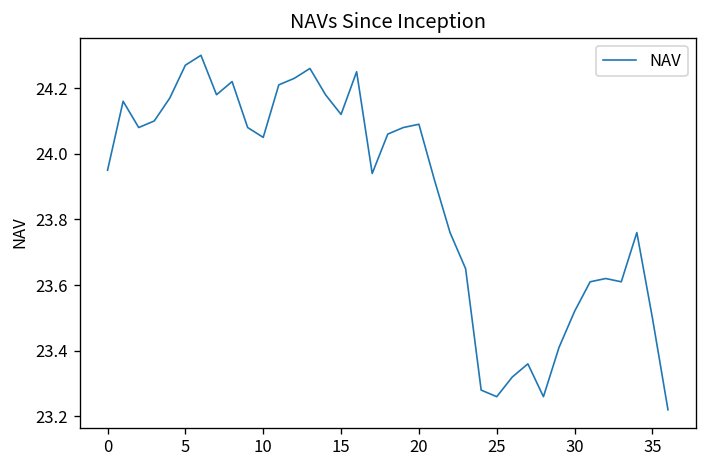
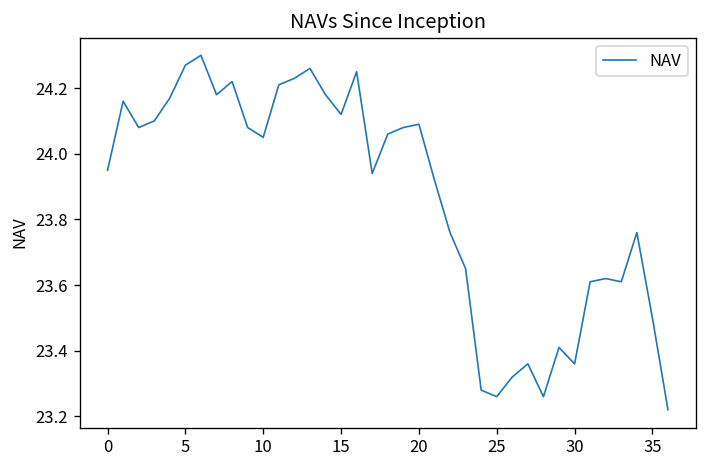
  {
    "0": 23.95,
    "5": 24.27,
    "10": 24.05,
    "15": 24.12,
    "20": 24.09,
    "25": 23.26,
-   "30": 23.52,
+   "30": 23.36,
    "35": 23.50
  }
